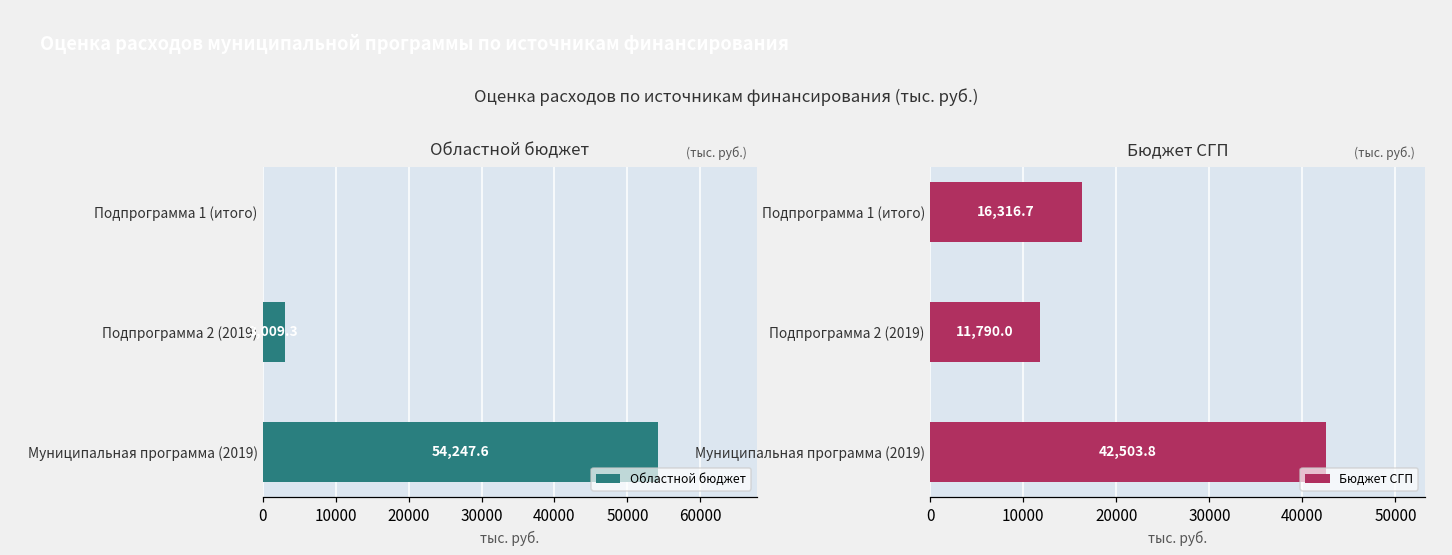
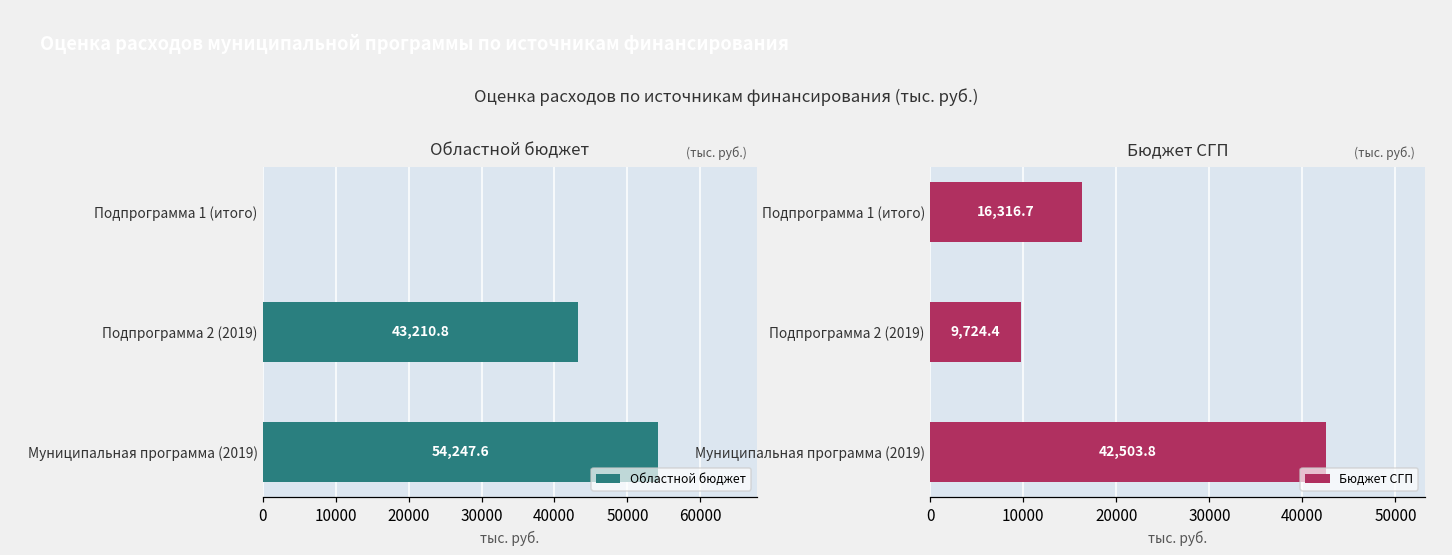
  {
    "Областной бюджет": {
      "Подпрограмма 1 (итого)": "0",
-     "Подпрограмма 2 (2019)": "3000"
+     "Подпрограмма 2 (2019)": "43000"
    },
    "Бюджет СГП": {
      "Подпрограмма 1 (итого)": "16,316.7",
-     "Подпрограмма 2 (2019)": "11,790.0"
+     "Подпрограмма 2 (2019)": "9,724.4"
    }
  }
